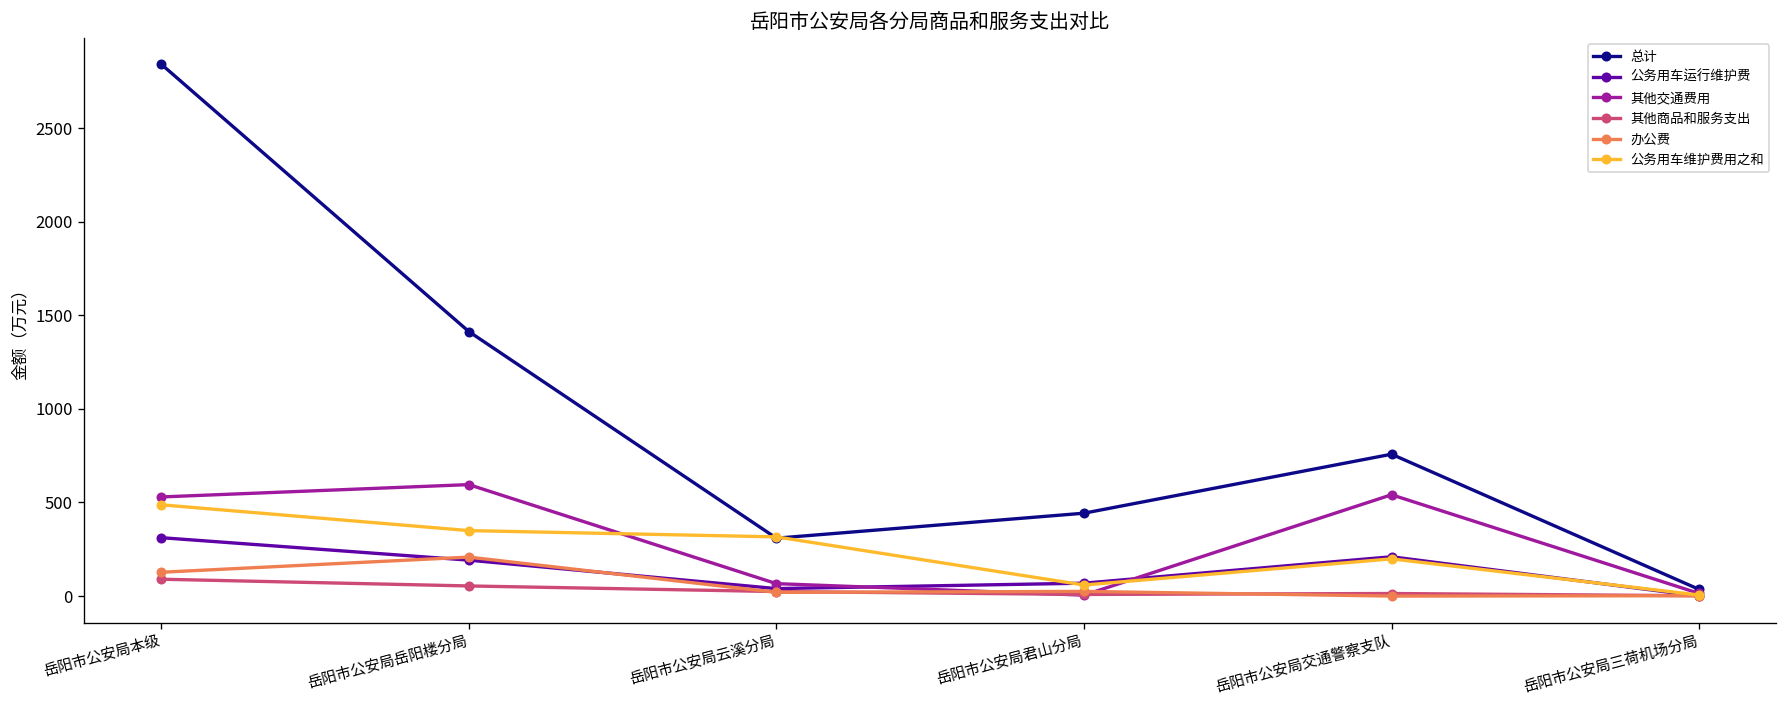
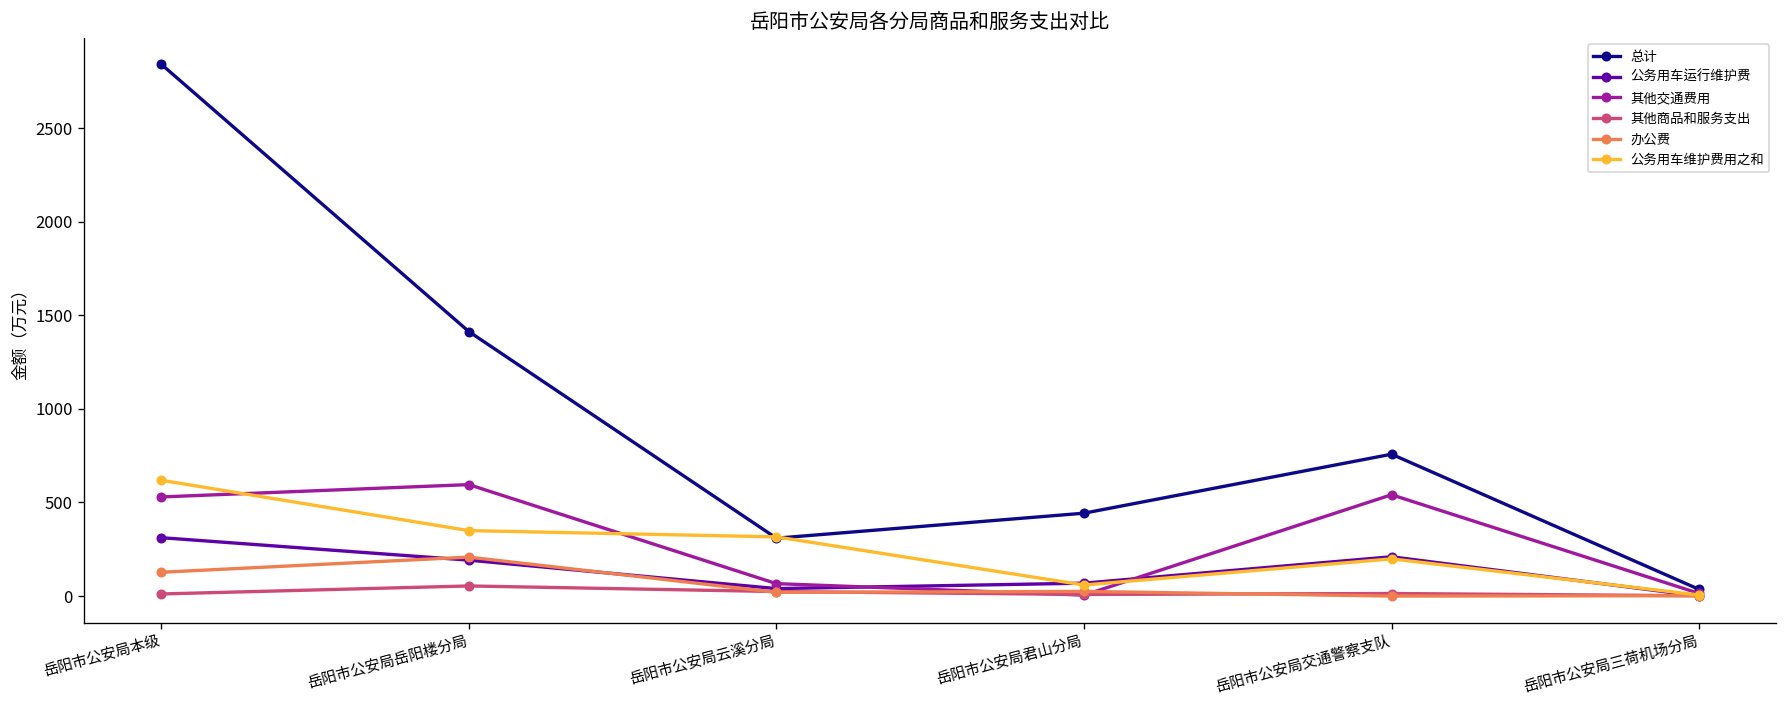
  {
    "总计": {
      "岳阳市公安局本级": 2840,
      "岳阳市公安局岳阳楼分局": 1410,
      "岳阳市公安局君山分局": 440,
      "岳阳市公安局交通警察支队": 760,
      "岳阳市公安局三荷机场分局": 40
    },
    "公务用车运行维护费": {
      "岳阳市公安局本级": 310,
      "岳阳市公安局岳阳楼分局": 190
    },
    "其他交通费用": {
      "岳阳市公安局本级": 530,
      "岳阳市公安局岳阳楼分局": 600,
      "岳阳市公安局云溪分局": 70,
      "岳阳市公安局交通警察支队": 540
    },
    "其他商品和服务支出": {
-     "岳阳市公安局本级": 90,
+     "岳阳市公安局本级": 10,
      "岳阳市公安局岳阳楼分局": 50
    },
    "办公费": {
      "岳阳市公安局本级": 130,
      "岳阳市公安局岳阳楼分局": 210,
      "岳阳市公安局君山分局": 30
    },
    "公务用车维护费用之和": {
-     "岳阳市公安局本级": 490,
+     "岳阳市公安局本级": 620,
      "岳阳市公安局岳阳楼分局": 350
    }
  }
